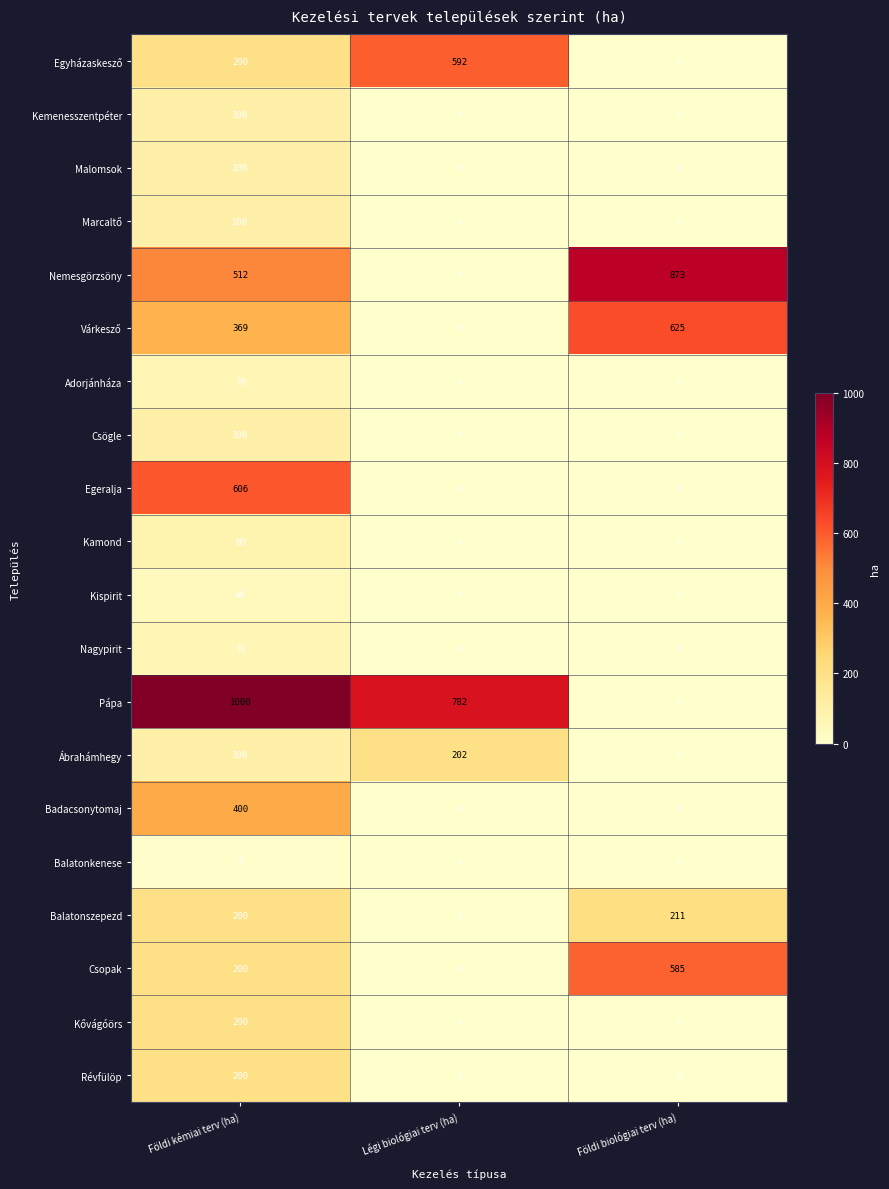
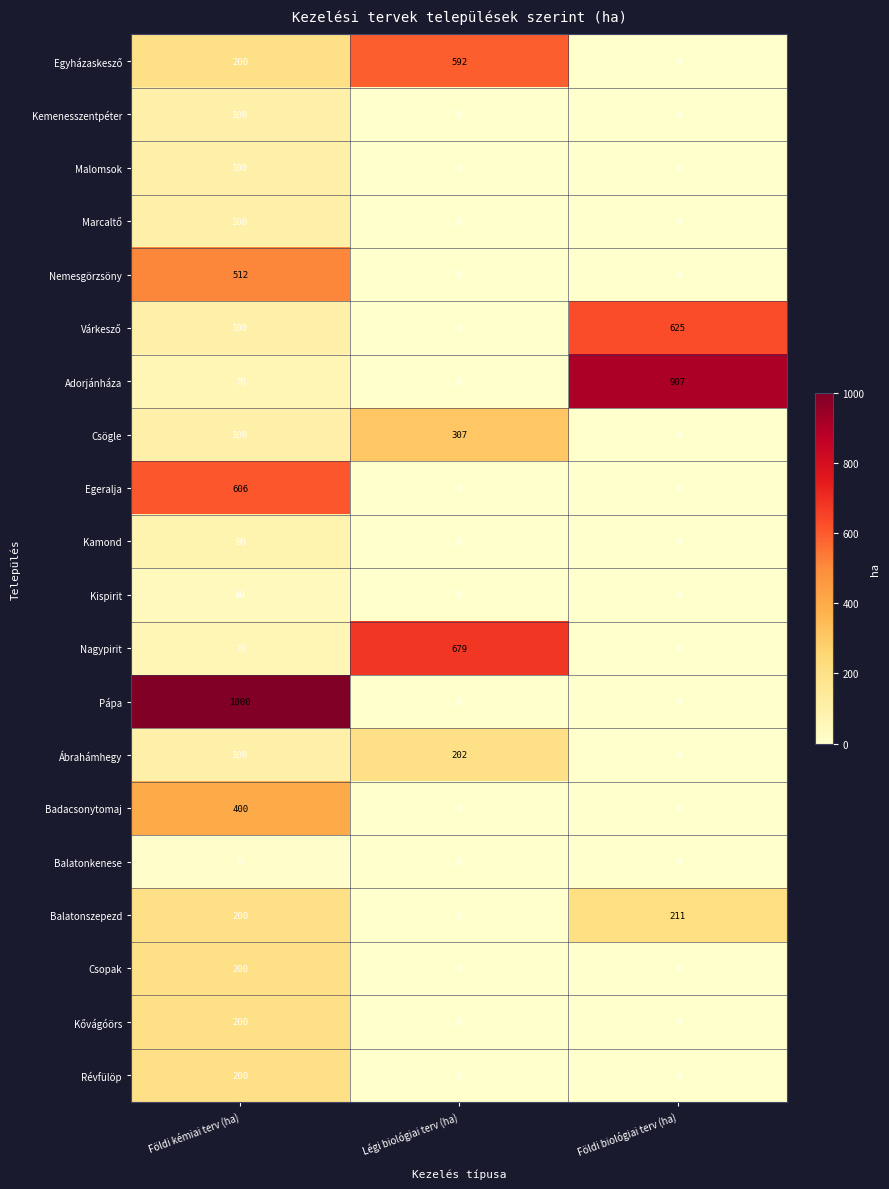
  {
    "Egyházaskesző": {
      "Földi kémiai terv (ha)": 200,
      "Légi biológiai terv (ha)": 592,
      "Földi biológiai terv (ha)": 0
    },
    "Kemenesszentpéter": {
      "Földi kémiai terv (ha)": 100,
      "Légi biológiai terv (ha)": 0,
      "Földi biológiai terv (ha)": 0
    },
    "Malomsok": {
      "Földi kémiai terv (ha)": 100,
      "Légi biológiai terv (ha)": 0,
      "Földi biológiai terv (ha)": 0
    },
    "Marcaltő": {
      "Földi kémiai terv (ha)": 100,
      "Légi biológiai terv (ha)": 0,
      "Földi biológiai terv (ha)": 0
    },
    "Nemesgörzsöny": {
      "Földi kémiai terv (ha)": 512,
      "Légi biológiai terv (ha)": 0,
-     "Földi biológiai terv (ha)": 873
+     "Földi biológiai terv (ha)": 0
    },
    "Várkesző": {
-     "Földi kémiai terv (ha)": 369,
+     "Földi kémiai terv (ha)": 100,
      "Légi biológiai terv (ha)": 0,
      "Földi biológiai terv (ha)": 625
    },
    "Adorjánháza": {
      "Földi kémiai terv (ha)": 70,
      "Légi biológiai terv (ha)": 0,
-     "Földi biológiai terv (ha)": 0
+     "Földi biológiai terv (ha)": 907
    },
    "Csögle": {
      "Földi kémiai terv (ha)": 100,
-     "Légi biológiai terv (ha)": 0,
+     "Légi biológiai terv (ha)": 307,
      "Földi biológiai terv (ha)": 0
    },
    "Egeralja": {
      "Földi kémiai terv (ha)": 606,
      "Légi biológiai terv (ha)": 0,
      "Földi biológiai terv (ha)": 0
    },
    "Kamond": {
      "Földi kémiai terv (ha)": 80,
      "Légi biológiai terv (ha)": 0,
      "Földi biológiai terv (ha)": 0
    },
    "Kispirit": {
      "Földi kémiai terv (ha)": 40,
      "Légi biológiai terv (ha)": 0,
      "Földi biológiai terv (ha)": 0
    },
    "Nagypirit": {
      "Földi kémiai terv (ha)": 70,
-     "Légi biológiai terv (ha)": 0,
+     "Légi biológiai terv (ha)": 679,
      "Földi biológiai terv (ha)": 0
    },
    "Pápa": {
      "Földi kémiai terv (ha)": 1000,
-     "Légi biológiai terv (ha)": 782,
+     "Légi biológiai terv (ha)": 0,
      "Földi biológiai terv (ha)": 0
    },
    "Ábrahámhegy": {
      "Földi kémiai terv (ha)": 100,
      "Légi biológiai terv (ha)": 202,
      "Földi biológiai terv (ha)": 0
    },
    "Badacsonytomaj": {
      "Földi kémiai terv (ha)": 400,
      "Légi biológiai terv (ha)": 0,
      "Földi biológiai terv (ha)": 0
    },
    "Balatonkenese": {
      "Földi kémiai terv (ha)": 9,
      "Légi biológiai terv (ha)": 0,
      "Földi biológiai terv (ha)": 0
    },
    "Balatonszepezd": {
      "Földi kémiai terv (ha)": 200,
      "Légi biológiai terv (ha)": 0,
      "Földi biológiai terv (ha)": 211
    },
    "Csopak": {
      "Földi kémiai terv (ha)": 200,
      "Légi biológiai terv (ha)": 0,
-     "Földi biológiai terv (ha)": 585
+     "Földi biológiai terv (ha)": 0
    },
    "Kővágóörs": {
      "Földi kémiai terv (ha)": 200,
      "Légi biológiai terv (ha)": 0,
      "Földi biológiai terv (ha)": 0
    },
    "Révfülöp": {
      "Földi kémiai terv (ha)": 200,
      "Légi biológiai terv (ha)": 0,
      "Földi biológiai terv (ha)": 0
    }
  }
